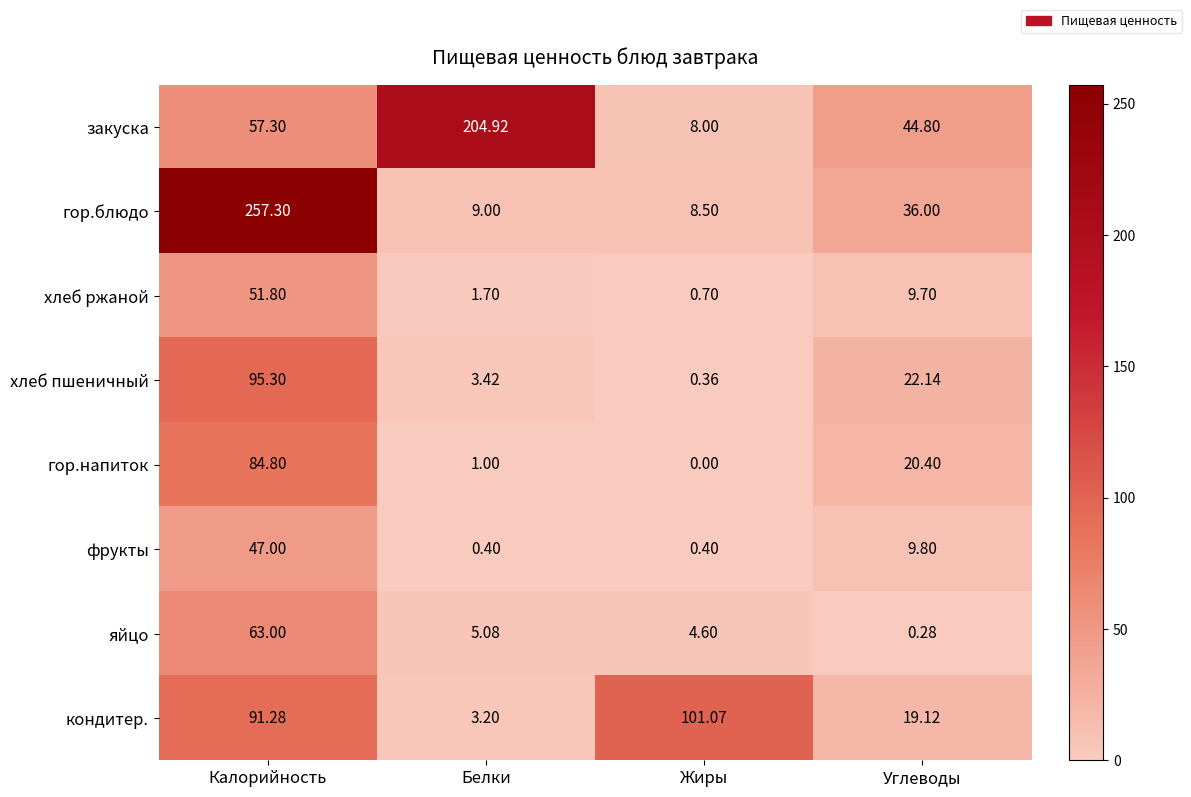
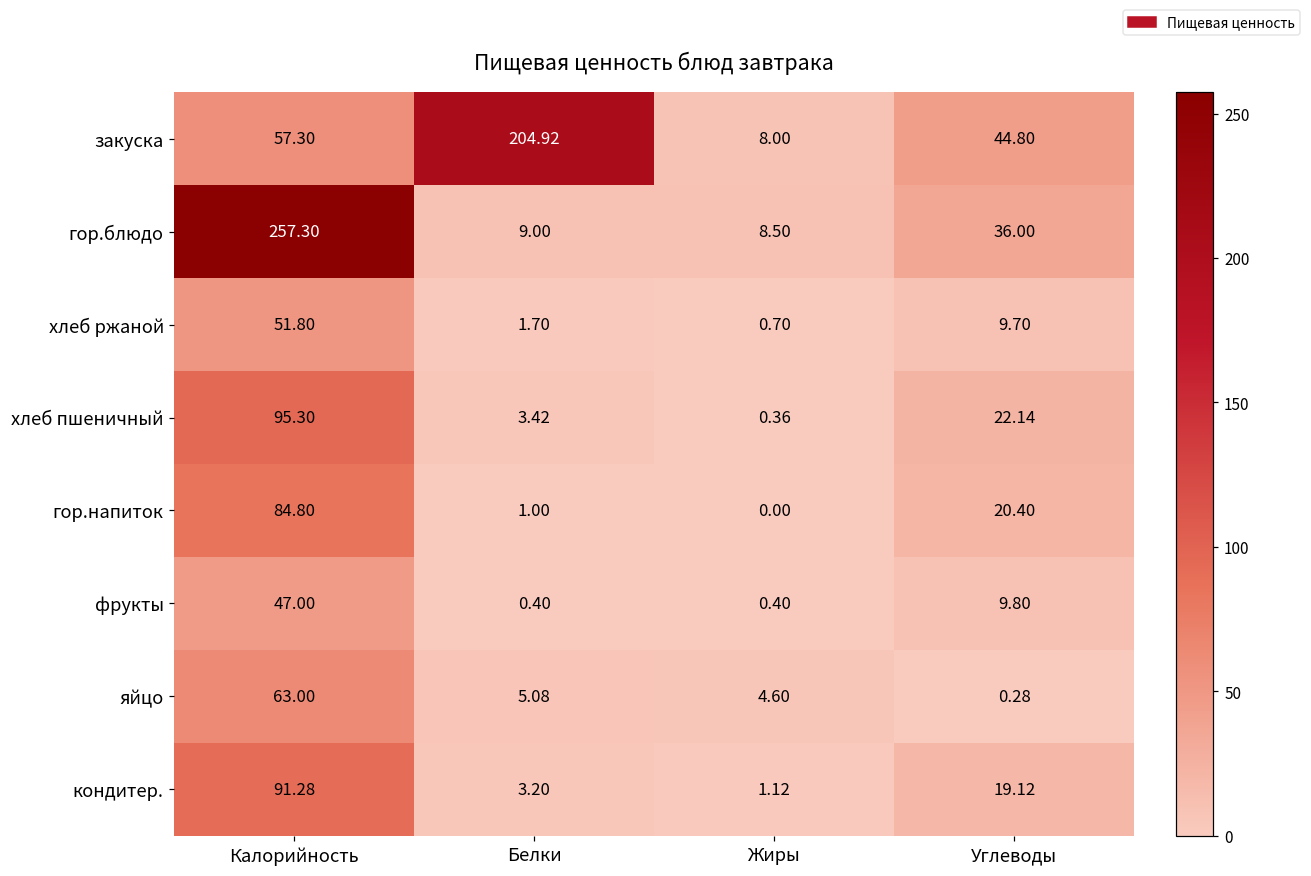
  {
    "закуска": {
      "Калорийность": 57.30,
      "Белки": 204.92,
      "Жиры": 8.00,
      "Углеводы": 44.80
    },
    "гор.блюдо": {
      "Калорийность": 257.30,
      "Белки": 9.00,
      "Жиры": 8.50,
      "Углеводы": 36.00
    },
    "хлеб ржаной": {
      "Калорийность": 51.80,
      "Белки": 1.70,
      "Жиры": 0.70,
      "Углеводы": 9.70
    },
    "хлеб пшеничный": {
      "Калорийность": 95.30,
      "Белки": 3.42,
      "Жиры": 0.36,
      "Углеводы": 22.14
    },
    "гор.напиток": {
      "Калорийность": 84.80,
      "Белки": 1.00,
      "Жиры": 0.00,
      "Углеводы": 20.40
    },
    "фрукты": {
      "Калорийность": 47.00,
      "Белки": 0.40,
      "Жиры": 0.40,
      "Углеводы": 9.80
    },
    "яйцо": {
      "Калорийность": 63.00,
      "Белки": 5.08,
      "Жиры": 4.60,
      "Углеводы": 0.28
    },
    "кондитер.": {
      "Калорийность": 91.28,
      "Белки": 3.20,
-     "Жиры": 101.07,
+     "Жиры": 1.12,
      "Углеводы": 19.12
    }
  }
